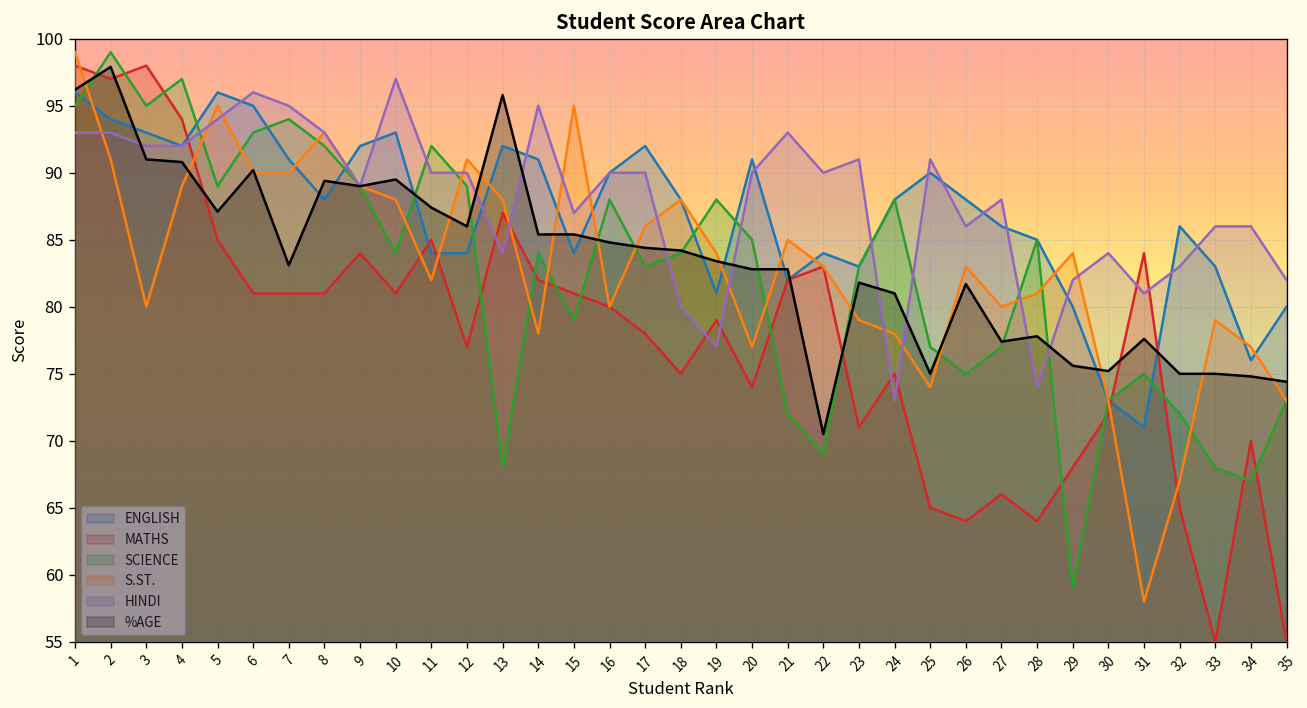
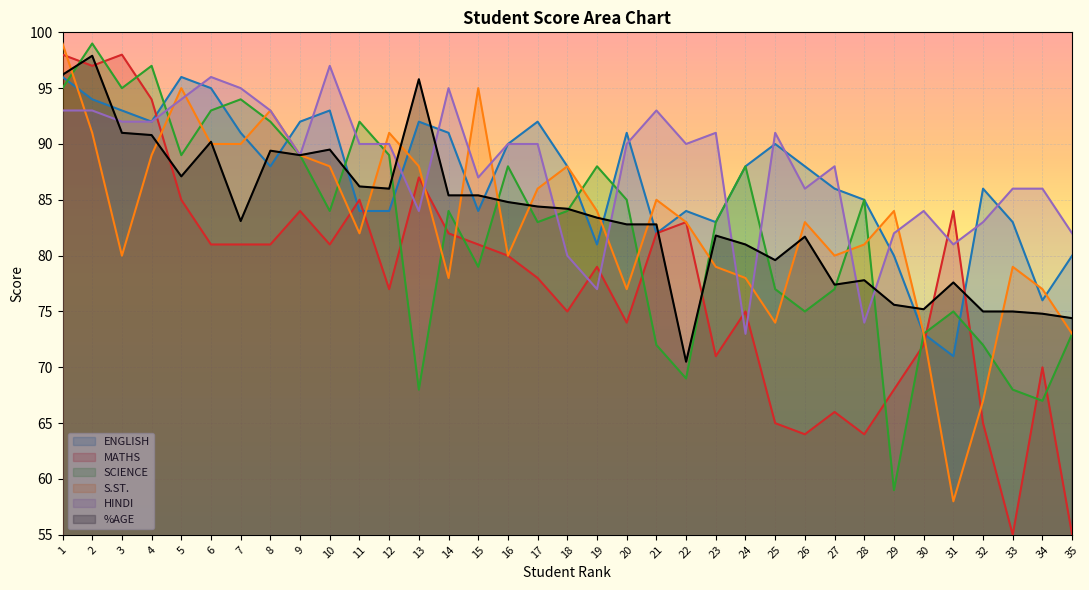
  {
    "%AGE": {
      "2": 97.9,
      "3": 91.0,
      "4": 90.8,
      "5": 87.1,
      "7": 83.1,
      "8": 89.4,
      "10": 89.5,
-     "11": 87.4,
+     "11": 86.2,
      "12": 86.0,
      "13": 95.8,
      "14": 85.4,
      "15": 85.4,
      "16": 84.8,
      "17": 84.4,
      "19": 83.4,
      "20": 82.8,
      "21": 82.8,
      "22": 70.5,
      "23": 81.8,
      "24": 81.0,
-     "25": 75.0,
+     "25": 79.6,
      "26": 81.7,
      "27": 77.4,
      "28": 77.8,
      "29": 75.6,
      "30": 75.2,
      "31": 77.6,
      "32": 75.0,
      "33": 75.0,
      "34": 74.8,
      "35": 74.4
    }
  }
